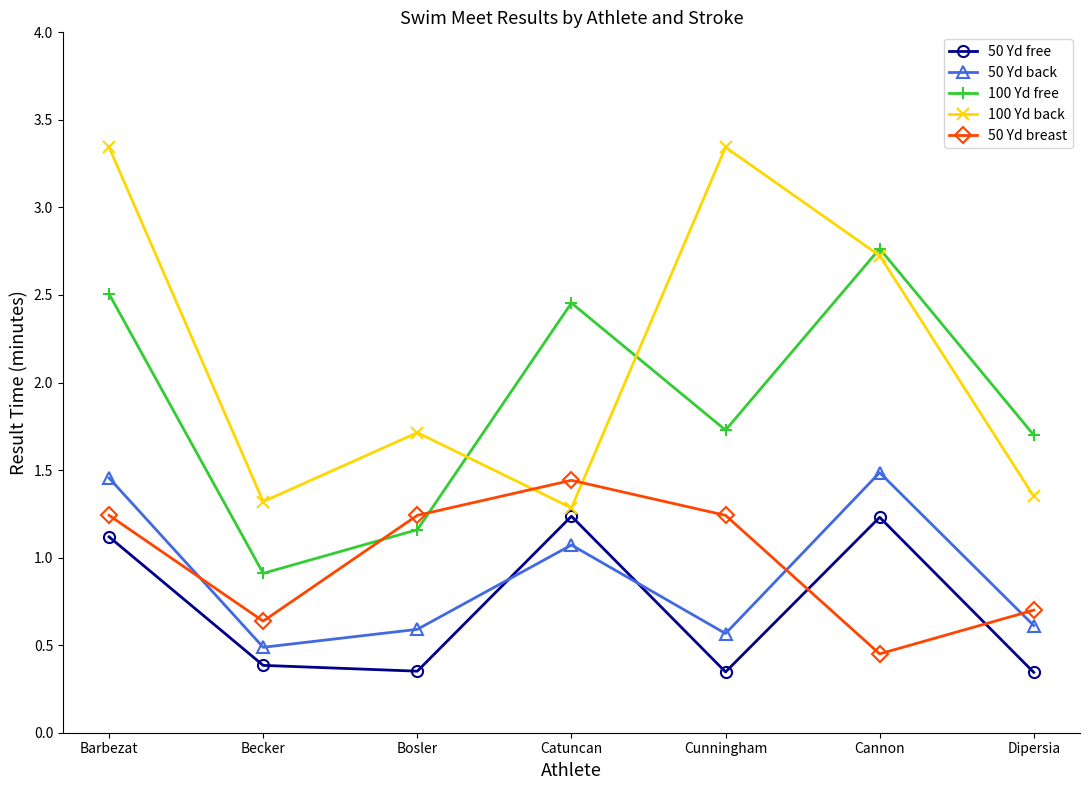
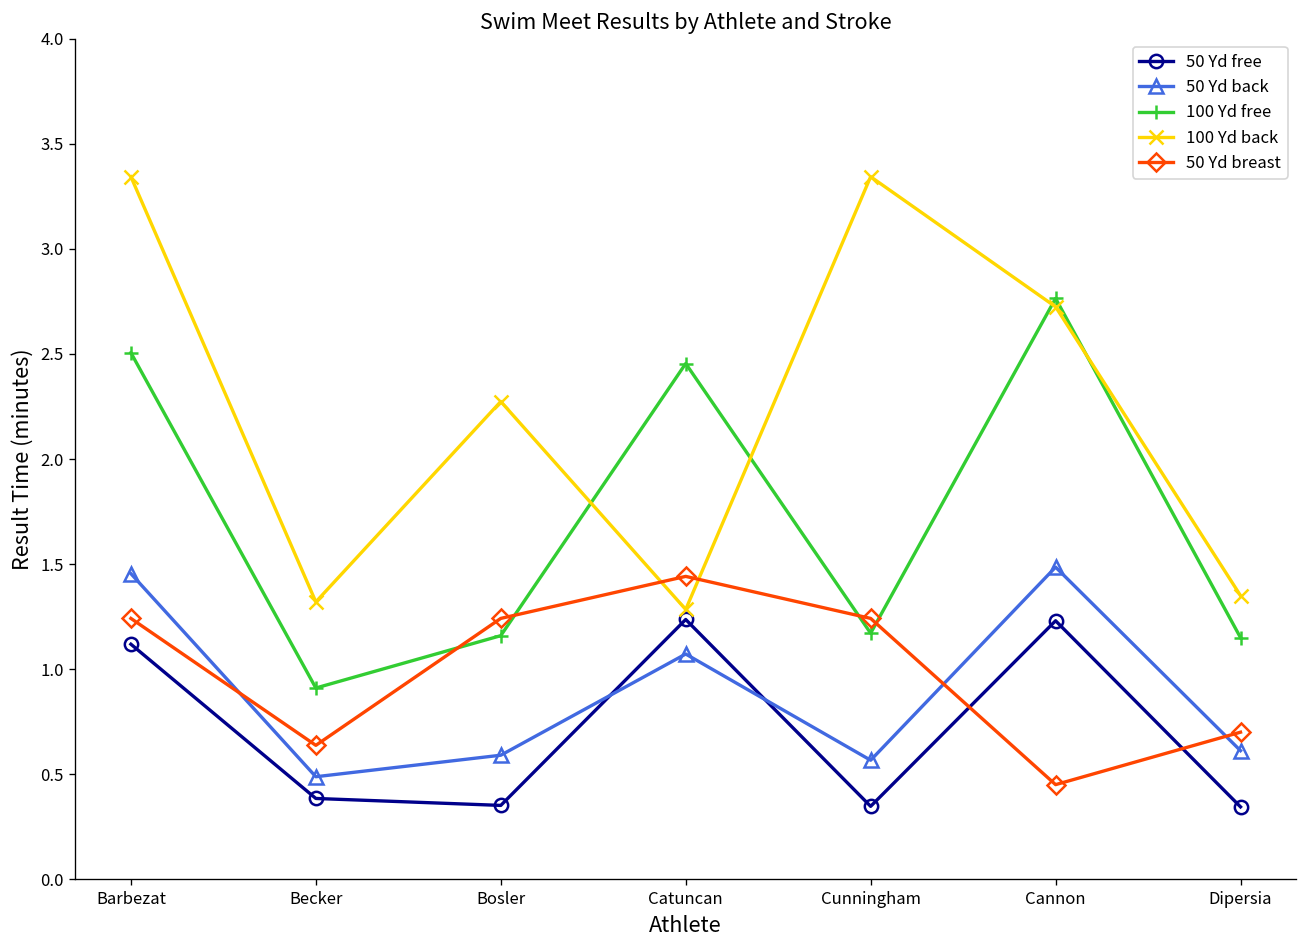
  {
    "50 Yd free": {
      "Barbezat": 1.12,
      "Becker": 0.38,
      "Bosler": 0.35,
      "Catuncan": 1.24,
      "Cunningham": 0.35,
      "Cannon": 1.23,
      "Dipersia": 0.34
    },
    "50 Yd back": {
      "Barbezat": 1.45,
      "Becker": 0.49,
      "Bosler": 0.59,
      "Catuncan": 1.07,
      "Cunningham": 0.57,
      "Cannon": 1.49,
      "Dipersia": 0.61
    },
    "100 Yd free": {
      "Barbezat": 2.51,
      "Becker": 0.91,
      "Bosler": 1.16,
      "Catuncan": 2.45,
-     "Cunningham": 1.73,
+     "Cunningham": 1.17,
      "Cannon": 2.76,
-     "Dipersia": 1.70
+     "Dipersia": 1.15
    },
    "100 Yd back": {
      "Barbezat": 3.34,
      "Becker": 1.32,
-     "Bosler": 1.71,
+     "Bosler": 2.27,
      "Catuncan": 1.28,
      "Cunningham": 3.34,
      "Cannon": 2.72,
      "Dipersia": 1.35
    },
    "50 Yd breast": {
      "Barbezat": 1.24,
      "Becker": 0.64,
      "Bosler": 1.24,
      "Catuncan": 1.44,
      "Cunningham": 1.24,
      "Cannon": 0.45,
      "Dipersia": 0.70
    }
  }
